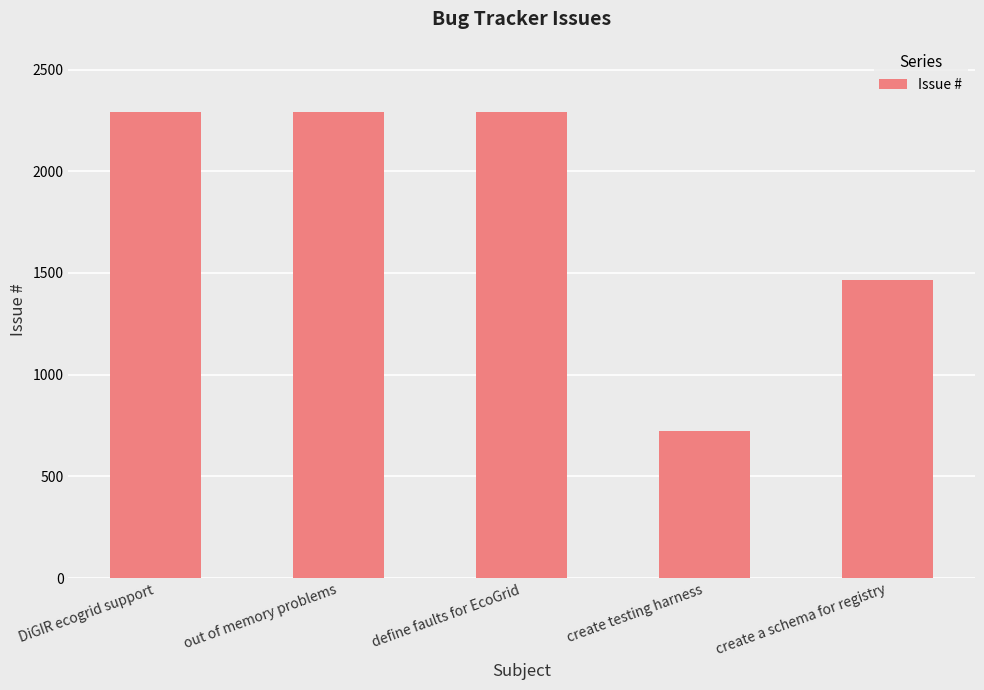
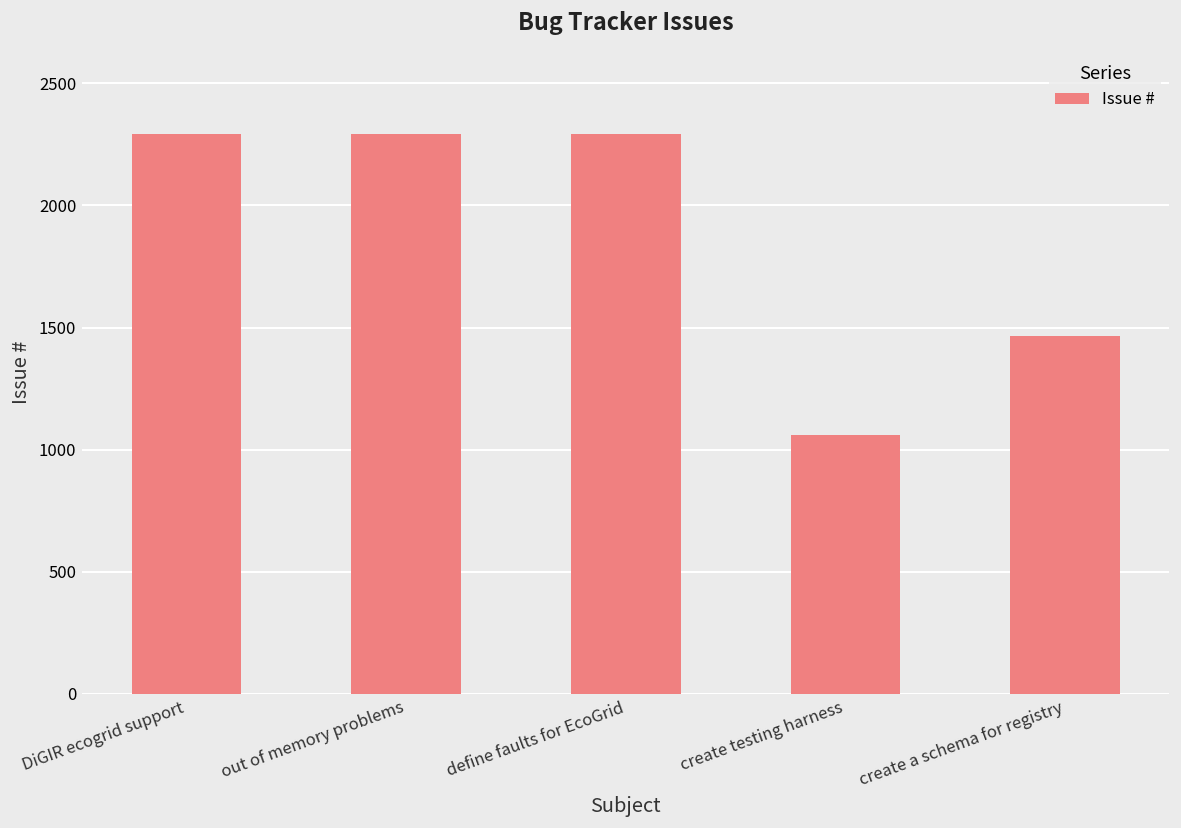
  {
    "DiGIR ecogrid support": 2290,
    "out of memory problems": 2290,
    "define faults for EcoGrid": 2290,
-   "create testing harness": 720,
+   "create testing harness": 1060,
    "create a schema for registry": 1470
  }
